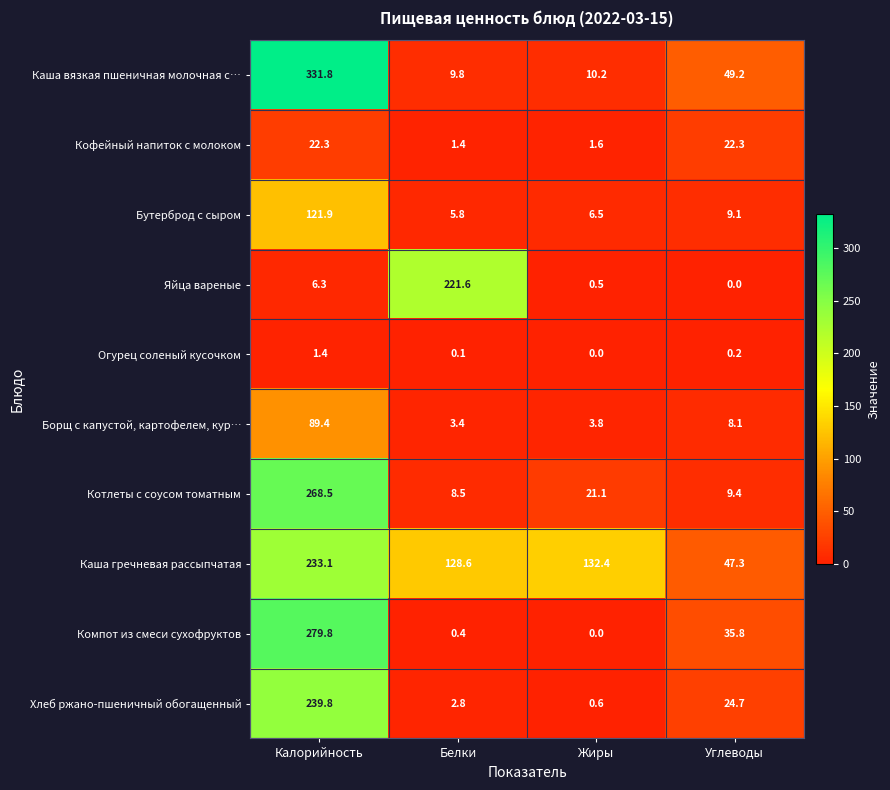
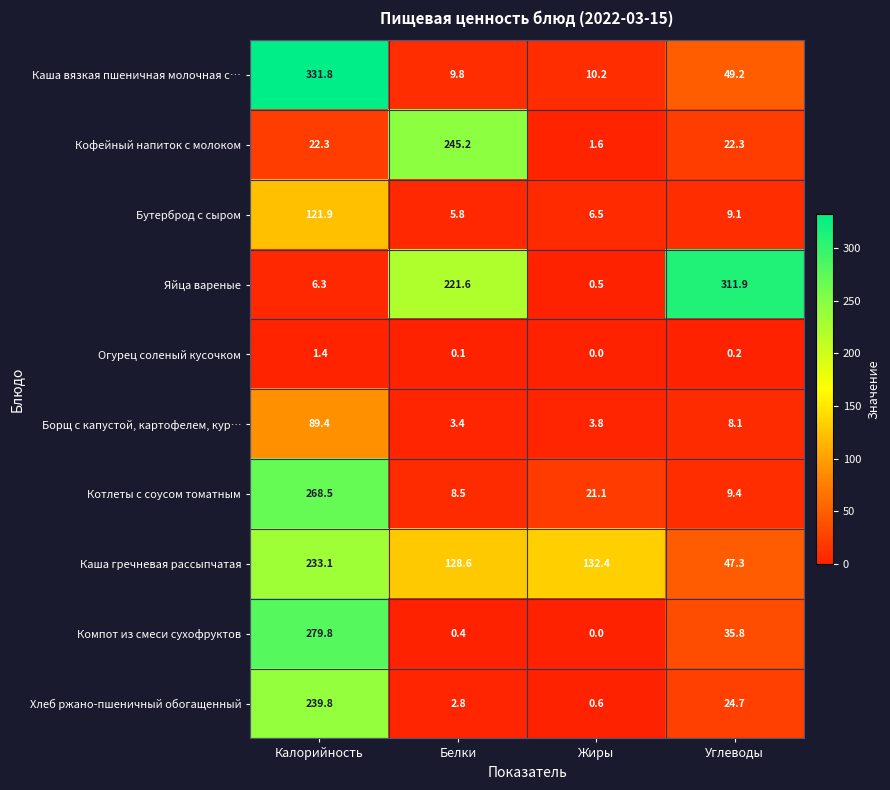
  {
    "Каша вязкая пшеничная молочная с…": {
      "Калорийность": 331.8,
      "Белки": 9.8,
      "Жиры": 10.2,
      "Углеводы": 49.2
    },
    "Кофейный напиток с молоком": {
      "Калорийность": 22.3,
-     "Белки": 1.4,
+     "Белки": 245.2,
      "Жиры": 1.6,
      "Углеводы": 22.3
    },
    "Бутерброд с сыром": {
      "Калорийность": 121.9,
      "Белки": 5.8,
      "Жиры": 6.5,
      "Углеводы": 9.1
    },
    "Яйца вареные": {
      "Калорийность": 6.3,
      "Белки": 221.6,
      "Жиры": 0.5,
-     "Углеводы": 0.0
+     "Углеводы": 311.9
    },
    "Огурец соленый кусочком": {
      "Калорийность": 1.4,
      "Белки": 0.1,
      "Жиры": 0.0,
      "Углеводы": 0.2
    },
    "Борщ с капустой, картофелем, кур…": {
      "Калорийность": 89.4,
      "Белки": 3.4,
      "Жиры": 3.8,
      "Углеводы": 8.1
    },
    "Котлеты с соусом томатным": {
      "Калорийность": 268.5,
      "Белки": 8.5,
      "Жиры": 21.1,
      "Углеводы": 9.4
    },
    "Каша гречневая рассыпчатая": {
      "Калорийность": 233.1,
      "Белки": 128.6,
      "Жиры": 132.4,
      "Углеводы": 47.3
    },
    "Компот из смеси сухофруктов": {
      "Калорийность": 279.8,
      "Белки": 0.4,
      "Жиры": 0.0,
      "Углеводы": 35.8
    },
    "Хлеб ржано-пшеничный обогащенный": {
      "Калорийность": 239.8,
      "Белки": 2.8,
      "Жиры": 0.6,
      "Углеводы": 24.7
    }
  }
